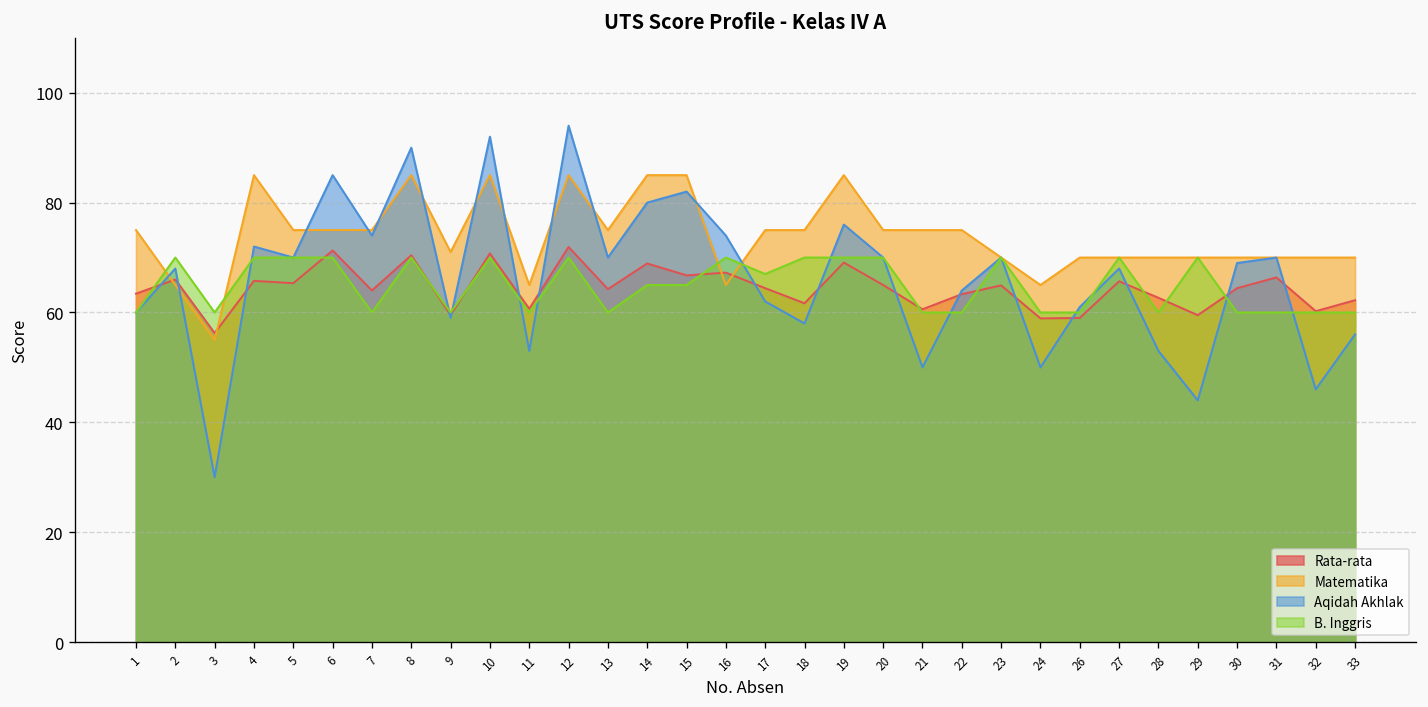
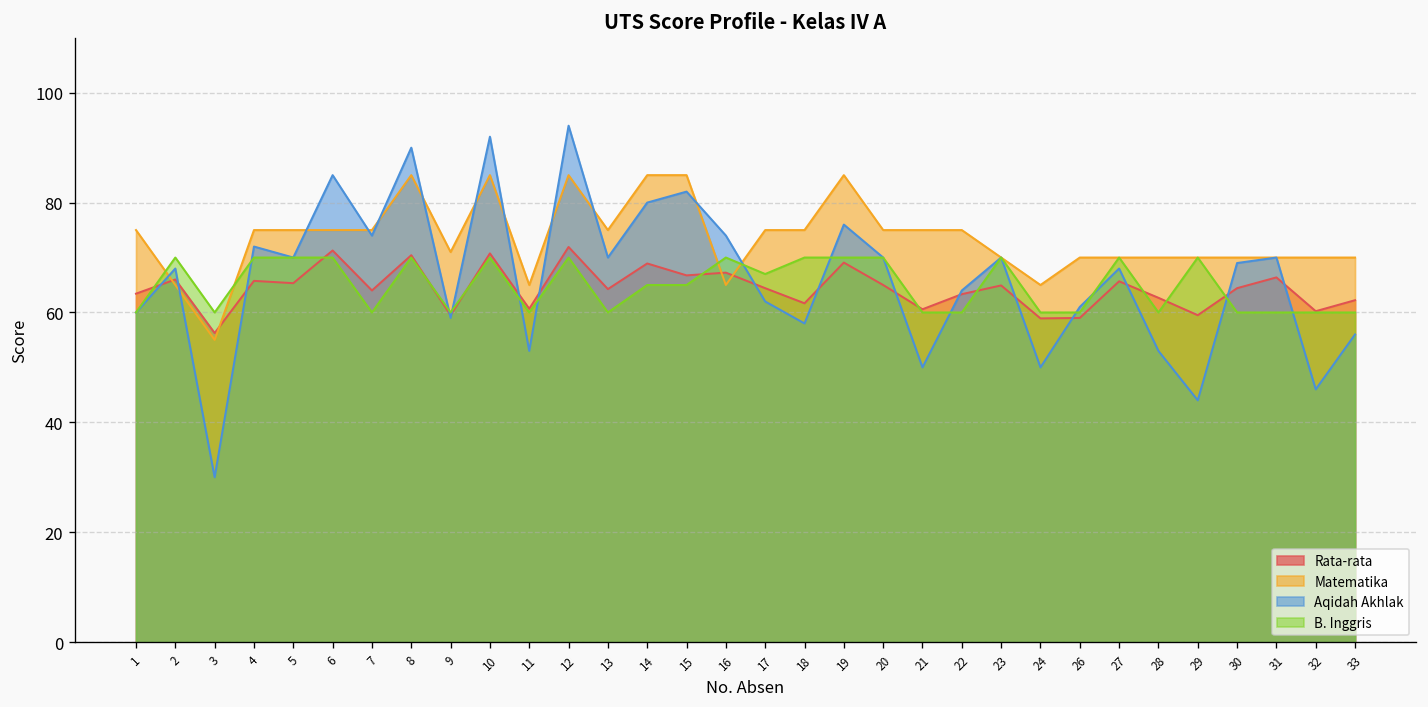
  {
    "Rata-rata": {
      "1": 63,
      "2": 66,
      "3": 56,
      "4": 66,
      "5": 65,
      "6": 71,
      "7": 64,
      "10": 71,
      "11": 61,
      "12": 72,
      "13": 64,
      "14": 69,
      "15": 67,
      "16": 67,
      "17": 64,
      "18": 62,
      "19": 69,
      "20": 65,
      "21": 61,
      "22": 63,
      "23": 65,
      "24": 59,
      "26": 59,
      "27": 66,
      "28": 63,
      "29": 60,
      "30": 64,
      "31": 66,
      "33": 62
    },
    "Matematika": {
      "1": 75,
      "2": 65,
      "3": 55,
-     "4": 85,
+     "4": 75,
      "5": 75,
      "6": 75,
      "7": 75,
      "8": 85,
      "9": 71,
      "10": 85,
      "11": 65,
      "12": 85,
      "13": 75,
      "14": 85,
      "15": 85,
      "16": 65,
      "17": 75,
      "18": 75,
      "19": 85,
      "20": 75,
      "21": 75,
      "22": 75,
      "24": 65,
      "26": 70,
      "28": 70,
      "30": 70,
      "32": 70,
      "33": 70
    },
    "Aqidah Akhlak": {
      "2": 68,
      "3": 30,
      "4": 72,
      "6": 85,
      "7": 74,
      "8": 90,
      "10": 92,
      "11": 53,
      "12": 94,
      "13": 70,
      "14": 80,
      "15": 82,
      "16": 74,
      "17": 62,
      "18": 58,
      "19": 76,
      "21": 50,
      "22": 64,
      "24": 50,
      "26": 61,
      "27": 68,
      "28": 53,
      "29": 44,
      "30": 69,
      "32": 46,
      "33": 56
    },
    "B. Inggris": {
      "2": 70,
      "3": 60,
      "4": 70,
      "6": 70,
      "7": 60,
      "10": 70,
      "11": 60,
      "12": 70,
      "13": 60,
      "14": 65,
      "15": 65,
      "16": 70,
      "17": 67,
      "18": 70,
      "19": 70,
      "21": 60,
      "22": 60,
      "24": 60,
      "26": 60,
      "28": 60,
      "30": 60,
      "31": 60,
      "33": 60
    }
  }
